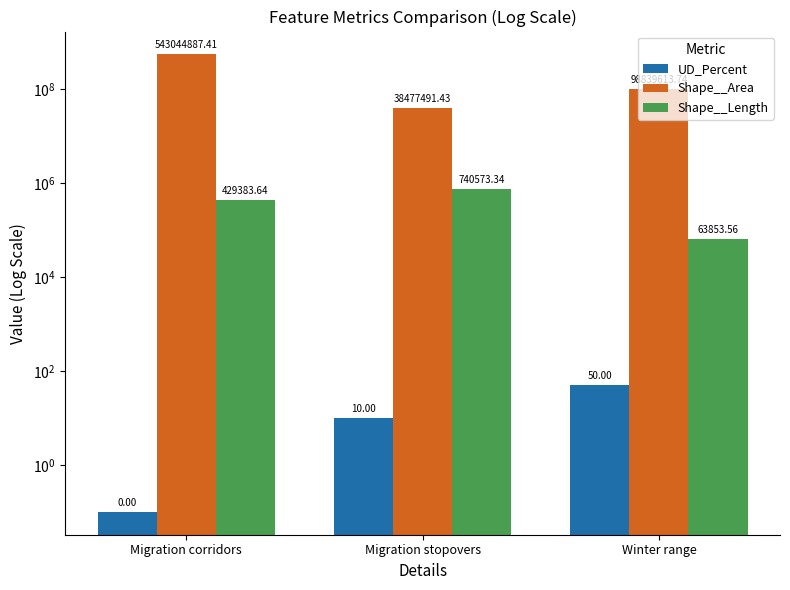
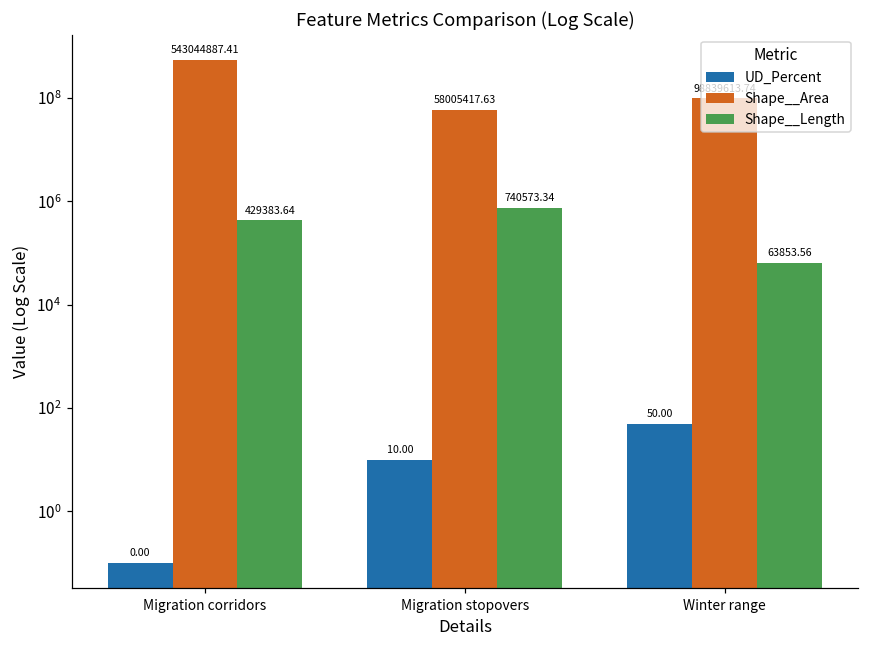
  {
    "UD_Percent": {
      "Migration stopovers": 10.00,
      "Winter range": 50.00
    },
    "Shape__Area": {
      "Migration corridors": 543044887.41,
-     "Migration stopovers": 38477491.43
+     "Migration stopovers": 58005417.63
    },
    "Shape__Length": {
      "Migration corridors": 429383.64,
      "Migration stopovers": 740573.34,
      "Winter range": 63853.56
    }
  }
